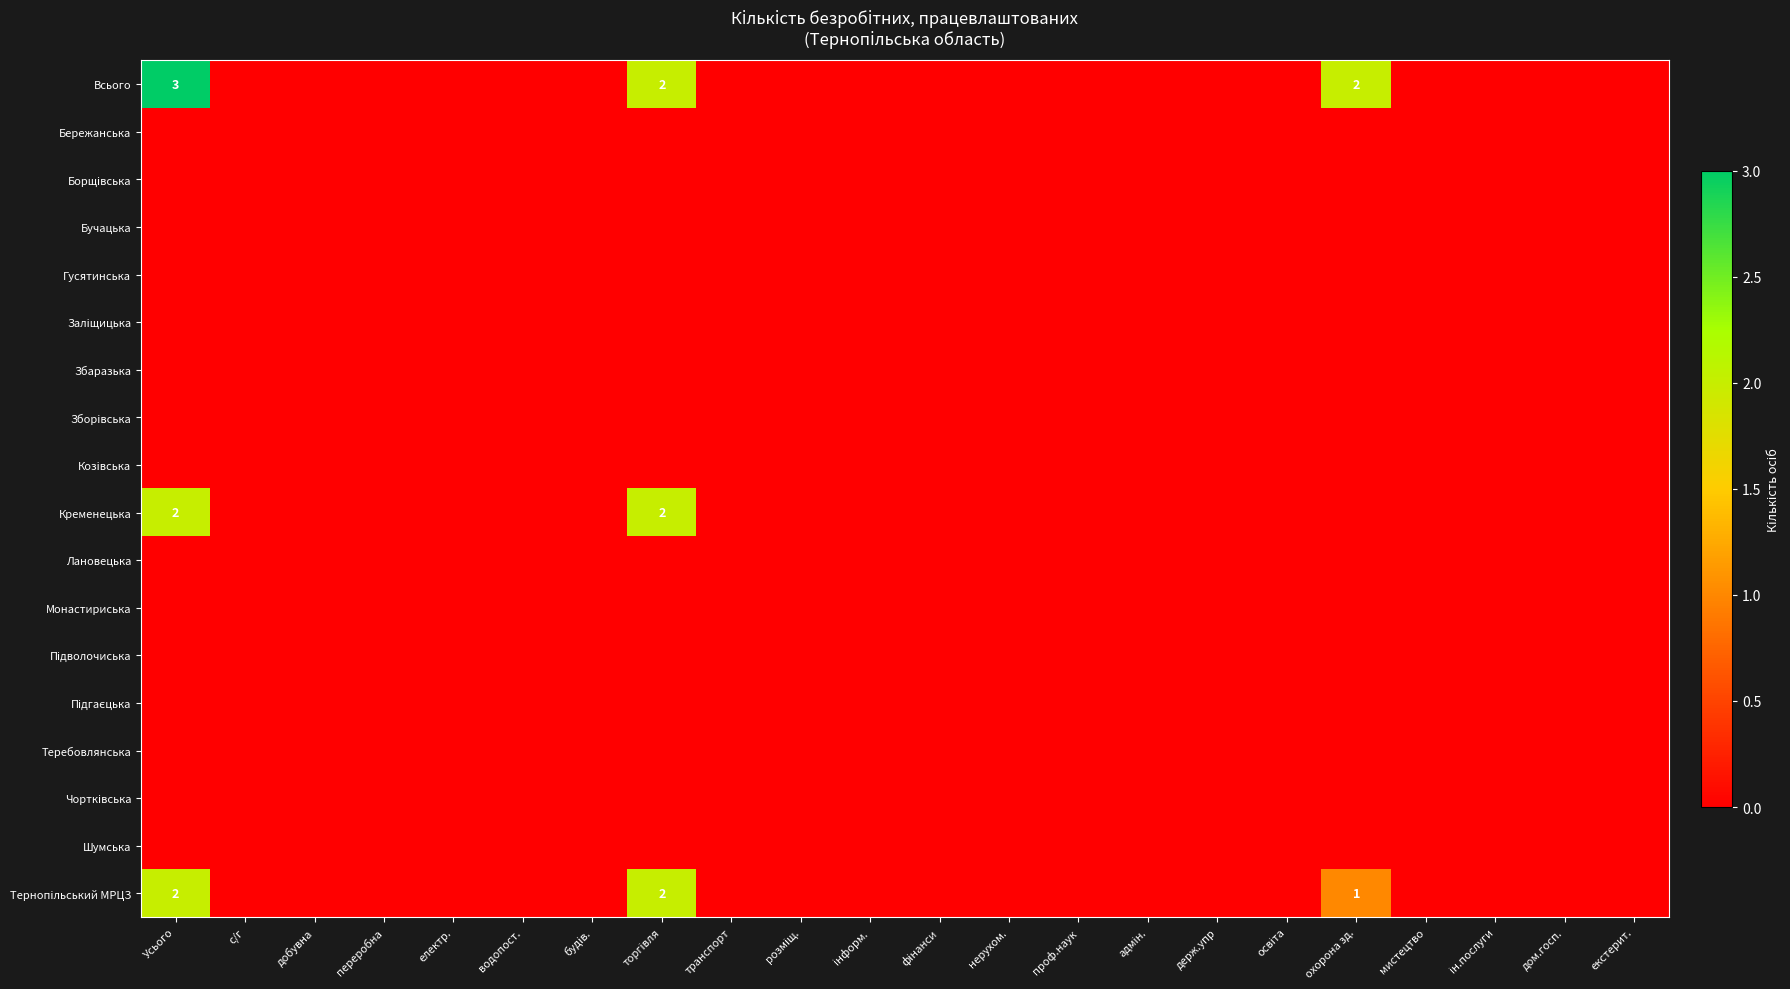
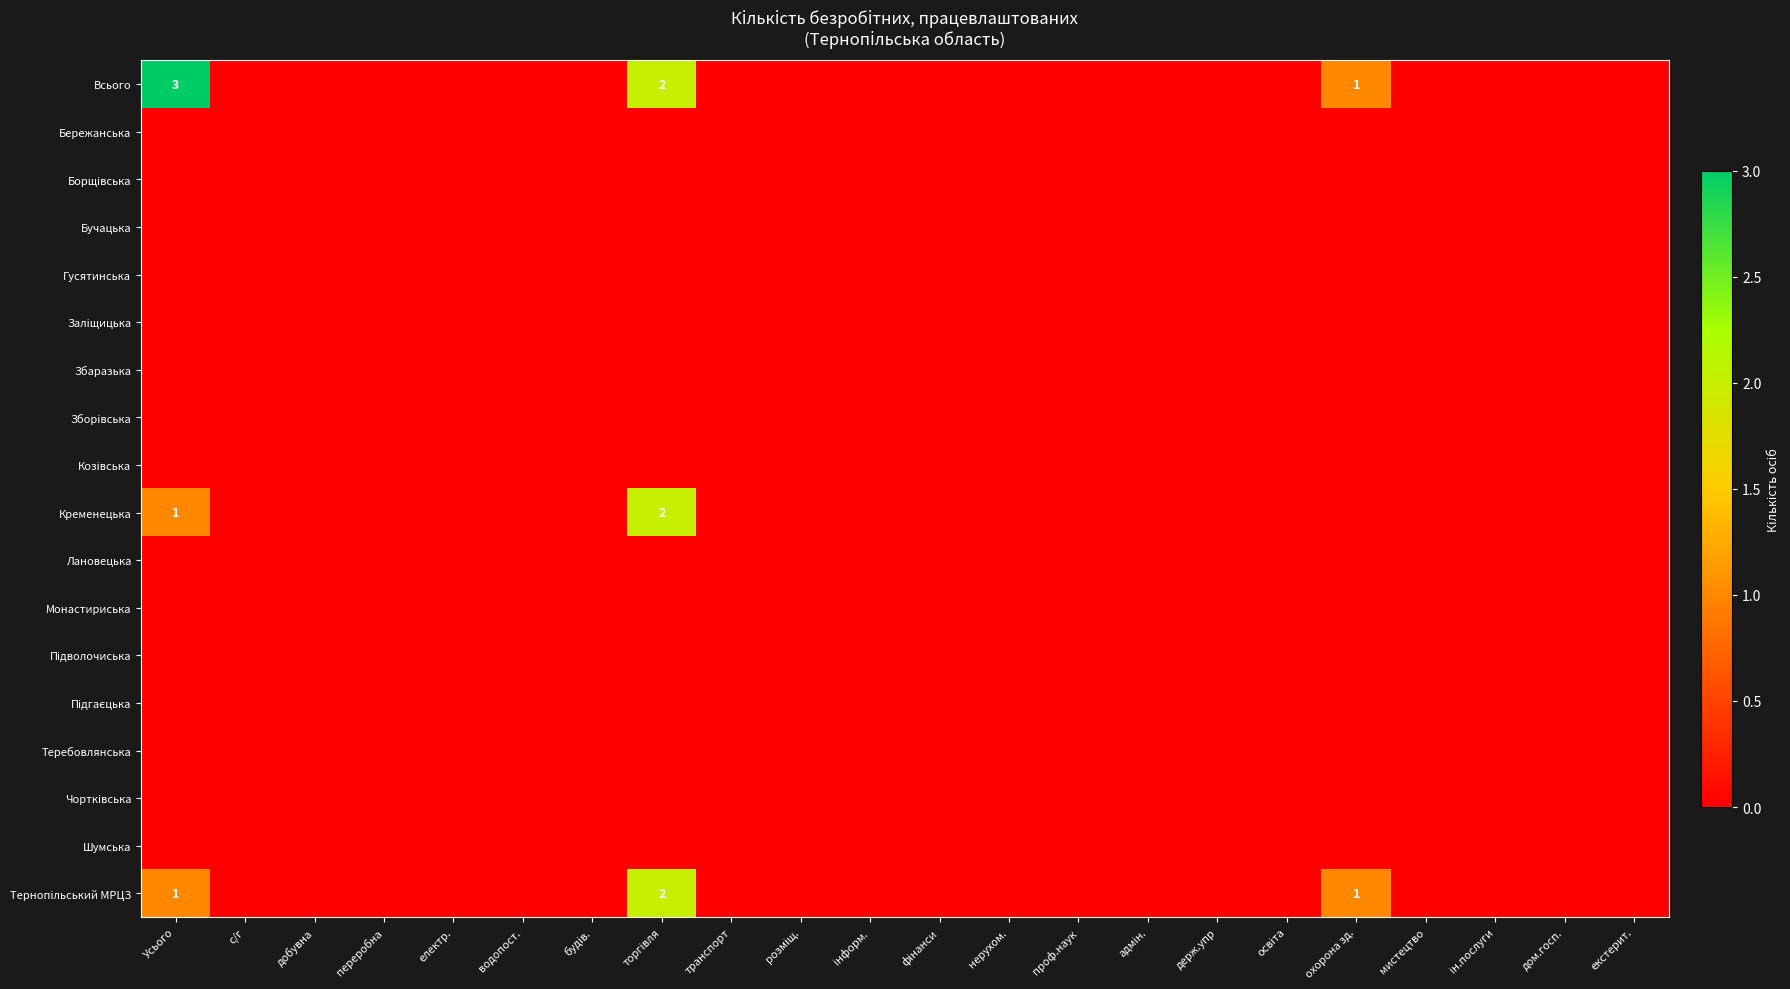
  {
    "Всього": {
      "Усього": 3,
      "торгівля": 2,
-     "охорона зд.": 2
+     "охорона зд.": 1
    },
    "Кременецька": {
-     "Усього": 2,
+     "Усього": 1,
      "торгівля": 2
    },
    "Тернопільський МРЦЗ": {
-     "Усього": 2,
+     "Усього": 1,
      "торгівля": 2,
      "охорона зд.": 1
    }
  }
